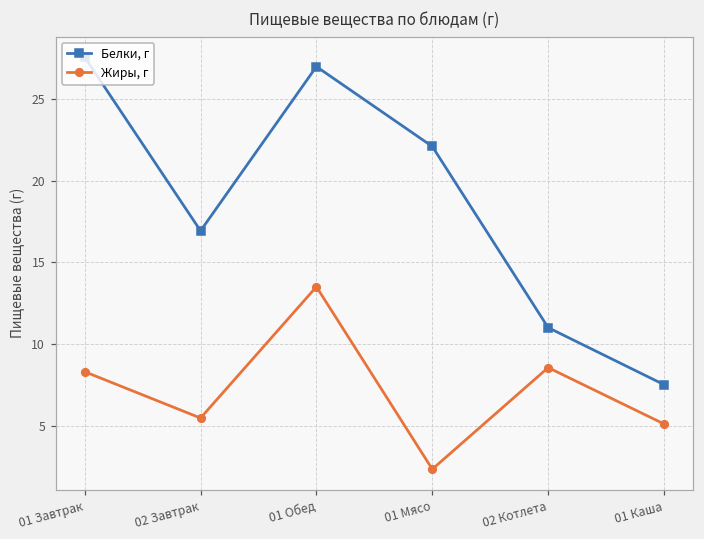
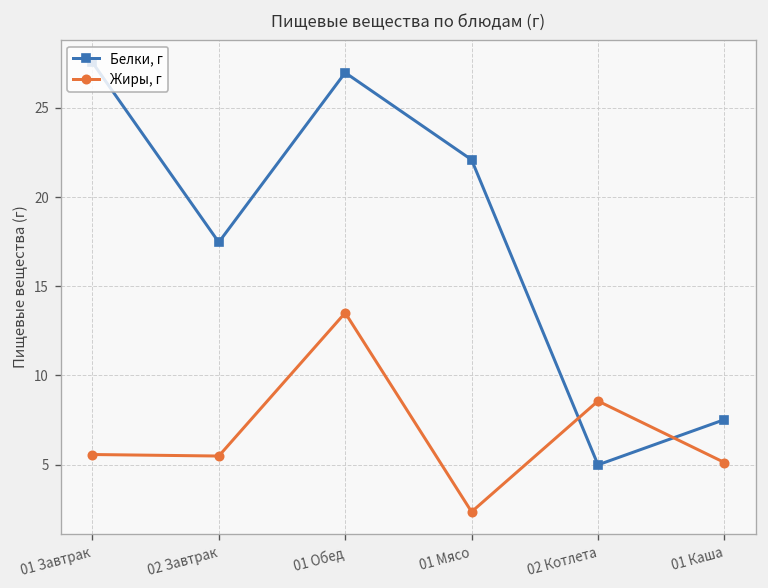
  {
    "Белки, г": {
-     "02 Завтрак": 16.9,
+     "02 Завтрак": 17.5,
      "01 Обед": 27.0,
      "01 Мясо": 22.1,
-     "02 Котлета": 11.0,
+     "02 Котлета": 5.0,
      "01 Каша": 7.5
    },
    "Жиры, г": {
-     "01 Завтрак": 8.3,
+     "01 Завтрак": 5.6,
      "02 Завтрак": 5.5,
      "01 Обед": 13.5,
      "01 Мясо": 2.4,
      "02 Котлета": 8.6,
      "01 Каша": 5.1
    }
  }
